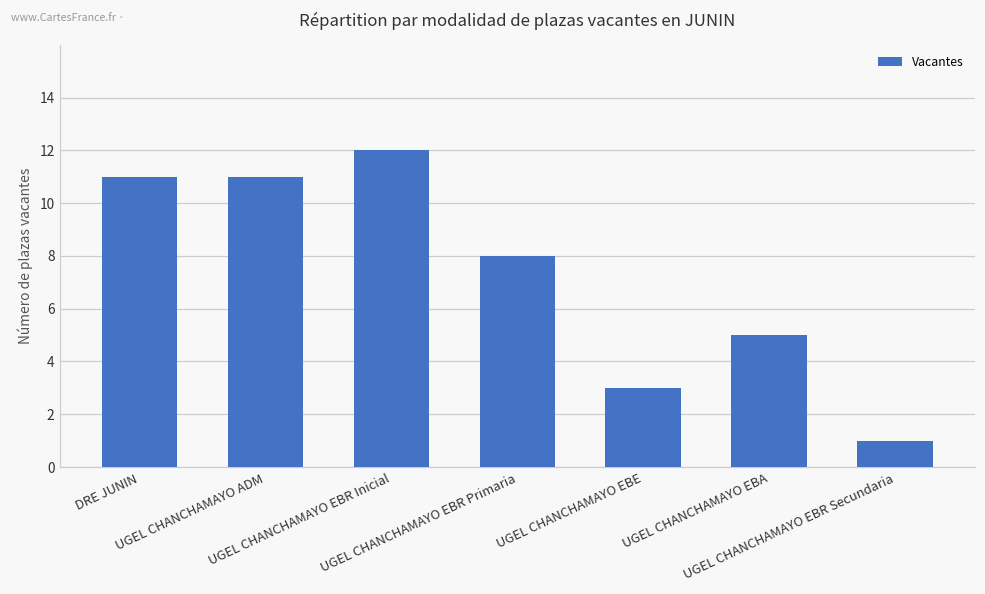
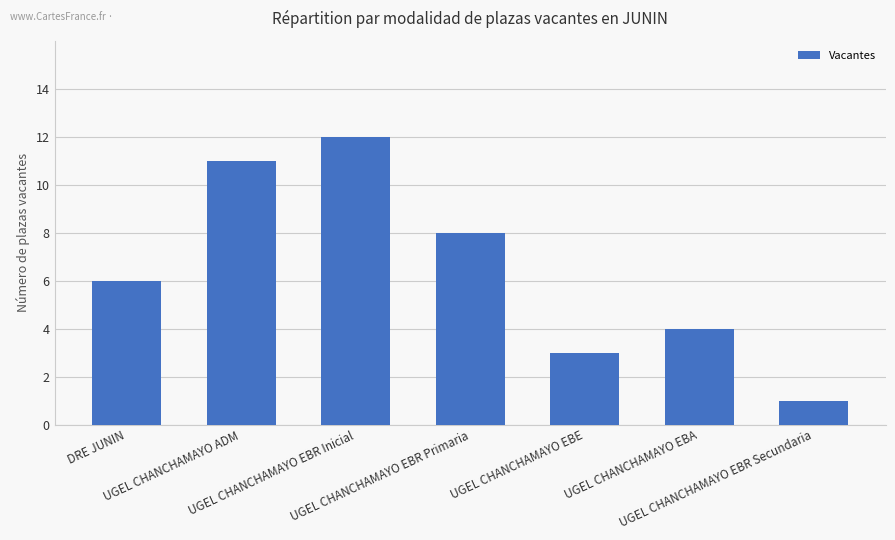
  {
-   "DRE JUNIN": 11,
+   "DRE JUNIN": 6,
    "UGEL CHANCHAMAYO ADM": 11,
    "UGEL CHANCHAMAYO EBR Inicial": 12,
    "UGEL CHANCHAMAYO EBR Primaria": 8,
    "UGEL CHANCHAMAYO EBE": 3,
-   "UGEL CHANCHAMAYO EBA": 5,
+   "UGEL CHANCHAMAYO EBA": 4,
    "UGEL CHANCHAMAYO EBR Secundaria": 1
  }
